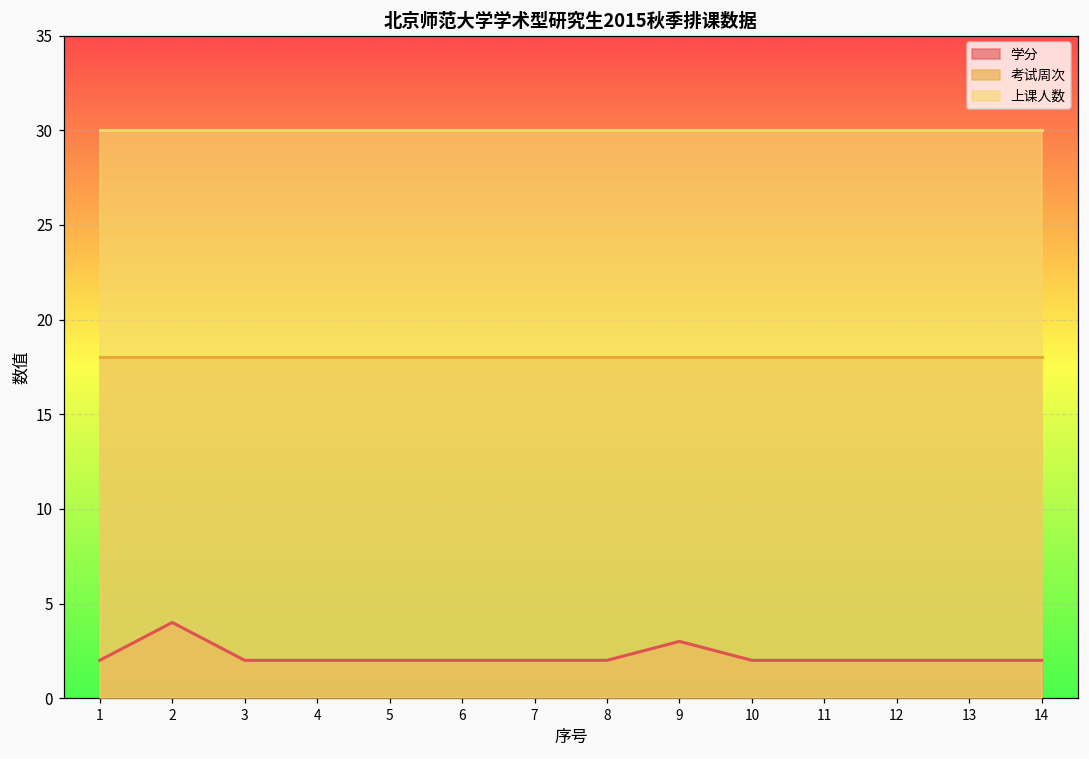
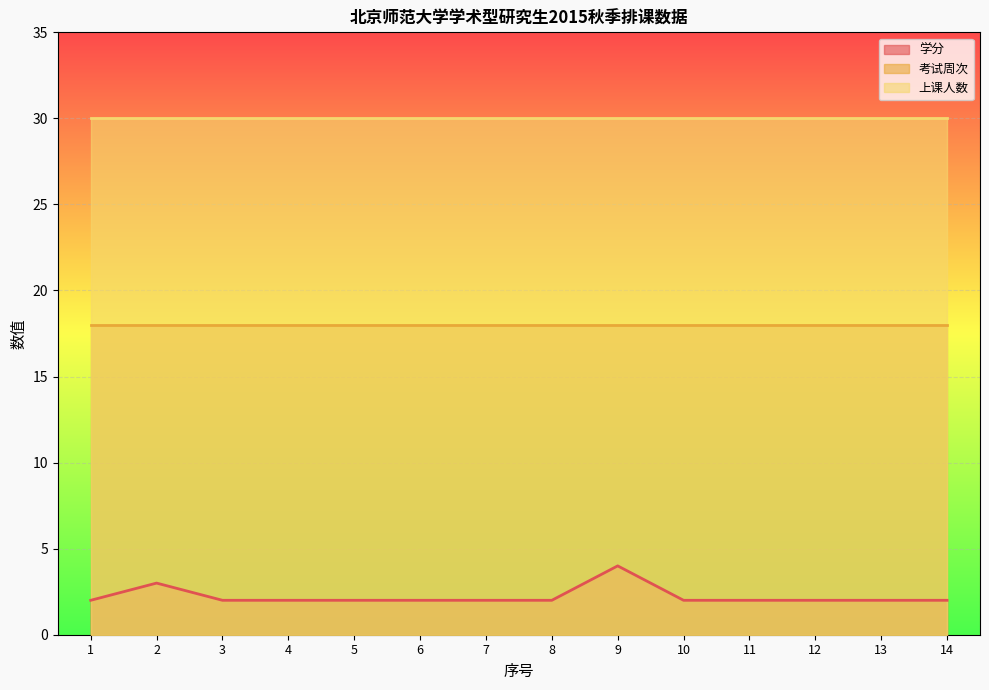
  {
    "学分": {
      "1": 2,
-     "2": 4,
+     "2": 3,
      "3": 2,
      "4": 2,
      "5": 2,
      "6": 2,
      "7": 2,
      "8": 2,
-     "9": 3,
+     "9": 4,
      "10": 2,
      "11": 2,
      "12": 2,
      "13": 2,
      "14": 2
    },
    "考试周次": {
      "1": 18,
      "2": 18,
      "3": 18,
      "4": 18,
      "5": 18,
      "6": 18,
      "7": 18,
      "8": 18,
      "9": 18,
      "10": 18,
      "11": 18,
      "12": 18,
      "13": 18,
      "14": 18
    },
    "上课人数": {
      "1": 30,
      "2": 30,
      "3": 30,
      "4": 30,
      "5": 30,
      "6": 30,
      "7": 30,
      "8": 30,
      "9": 30,
      "10": 30,
      "11": 30,
      "12": 30,
      "13": 30,
      "14": 30
    }
  }
